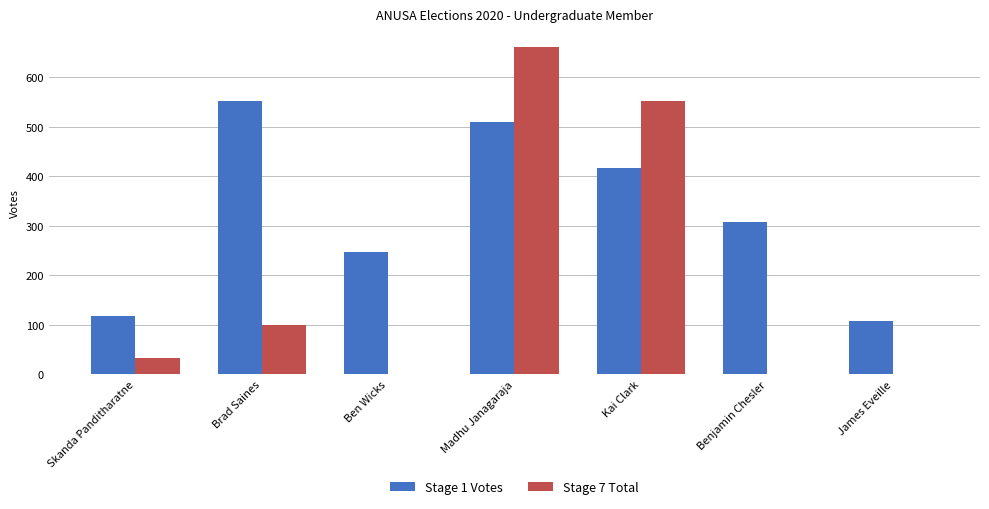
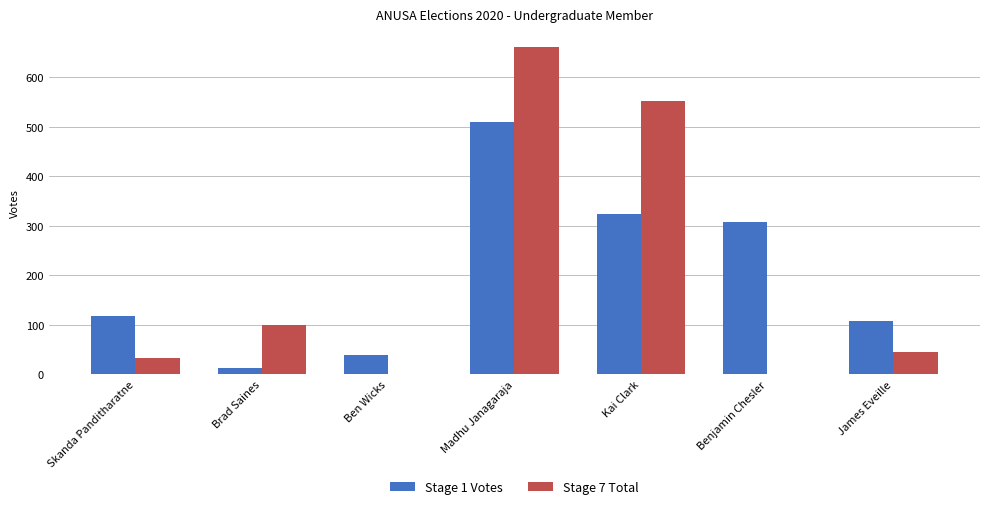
  {
    "Stage 1 Votes": {
      "Skanda Panditharatne": 120,
-     "Brad Saines": 550,
-     "Ben Wicks": 250,
+     "Brad Saines": 10,
+     "Ben Wicks": 40,
      "Madhu Janagaraja": 510,
-     "Kai Clark": 420,
+     "Kai Clark": 320,
      "Benjamin Chesler": 310,
      "James Eveille": 110
    },
    "Stage 7 Total": {
      "Skanda Panditharatne": 30,
      "Brad Saines": 100,
      "Ben Wicks": 0,
      "Madhu Janagaraja": 660,
      "Kai Clark": 550,
      "Benjamin Chesler": 0,
-     "James Eveille": 0
+     "James Eveille": 50
    }
  }
